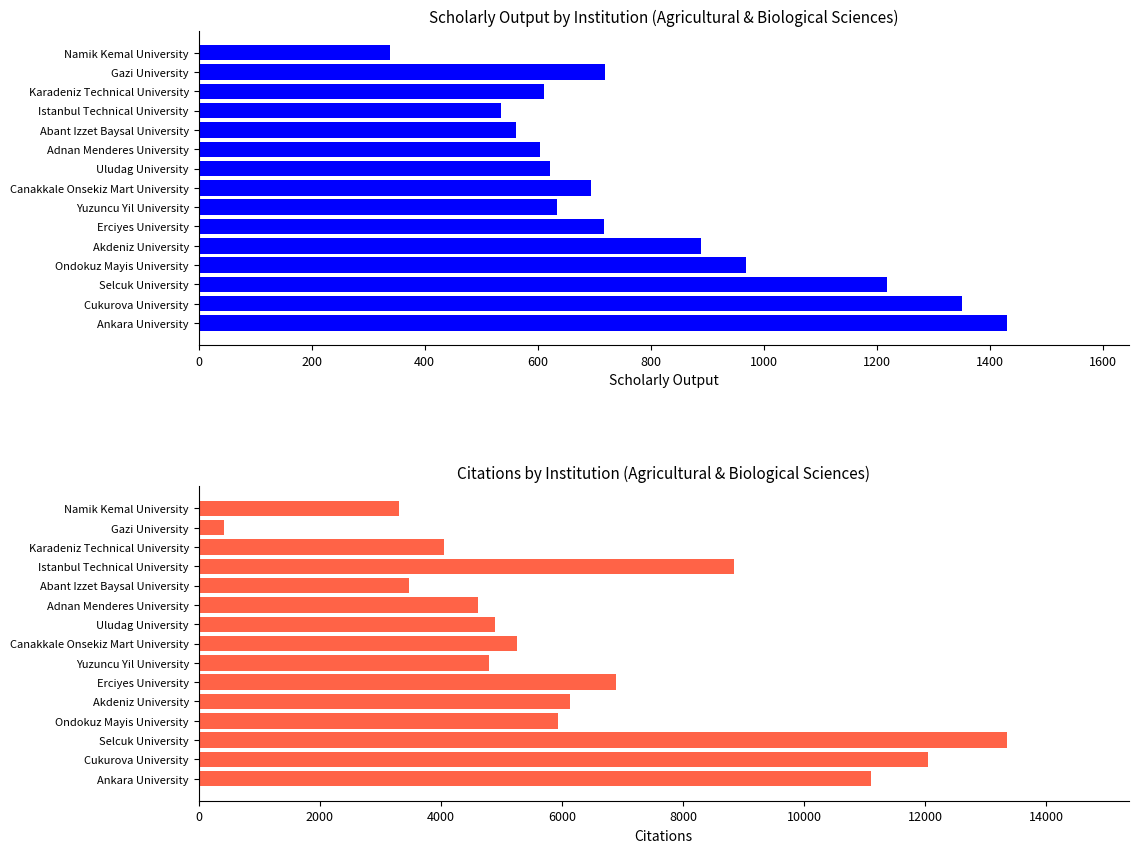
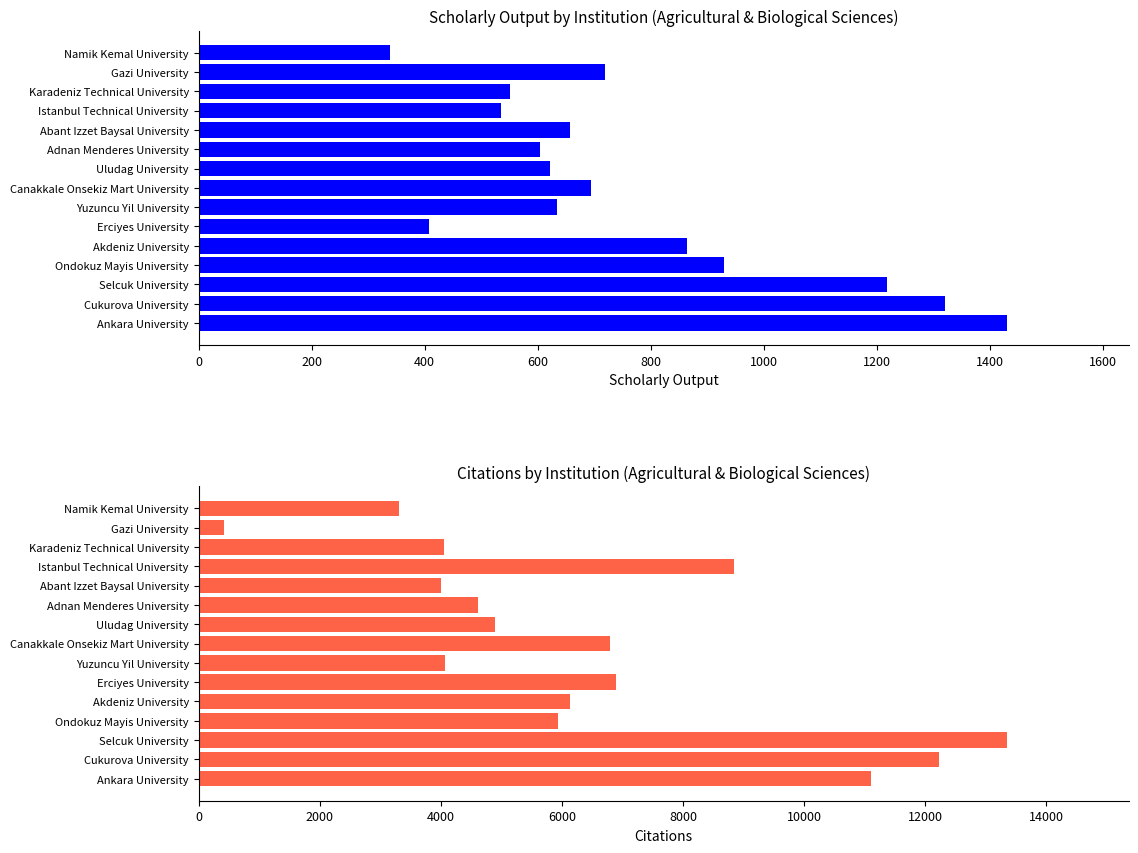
  {
    "Scholarly Output by Institution (Agricultural & Biological Sciences)": {
      "Namik Kemal University": 340,
      "Gazi University": 720,
-     "Karadeniz Technical University": 610,
+     "Karadeniz Technical University": 550,
      "Istanbul Technical University": 540,
-     "Abant Izzet Baysal University": 560,
+     "Abant Izzet Baysal University": 660,
      "Adnan Menderes University": 600,
      "Uludag University": 620,
      "Canakkale Onsekiz Mart University": 700,
      "Yuzuncu Yil University": 640,
-     "Erciyes University": 720,
-     "Akdeniz University": 890,
-     "Ondokuz Mayis University": 970,
+     "Erciyes University": 410,
+     "Akdeniz University": 860,
+     "Ondokuz Mayis University": 930,
      "Selcuk University": 1220,
-     "Cukurova University": 1350,
+     "Cukurova University": 1320,
      "Ankara University": 1430
    },
    "Citations by Institution (Agricultural & Biological Sciences)": {
      "Namik Kemal University": 3300,
      "Gazi University": 400,
      "Karadeniz Technical University": 4000,
      "Istanbul Technical University": 8800,
-     "Abant Izzet Baysal University": 3500,
+     "Abant Izzet Baysal University": 4000,
      "Adnan Menderes University": 4600,
      "Uludag University": 4900,
-     "Canakkale Onsekiz Mart University": 5300,
-     "Yuzuncu Yil University": 4800,
+     "Canakkale Onsekiz Mart University": 6800,
+     "Yuzuncu Yil University": 4100,
      "Erciyes University": 6900,
      "Akdeniz University": 6100,
      "Ondokuz Mayis University": 5900,
      "Selcuk University": 13400,
-     "Cukurova University": 12100,
+     "Cukurova University": 12200,
      "Ankara University": 11100
    }
  }
